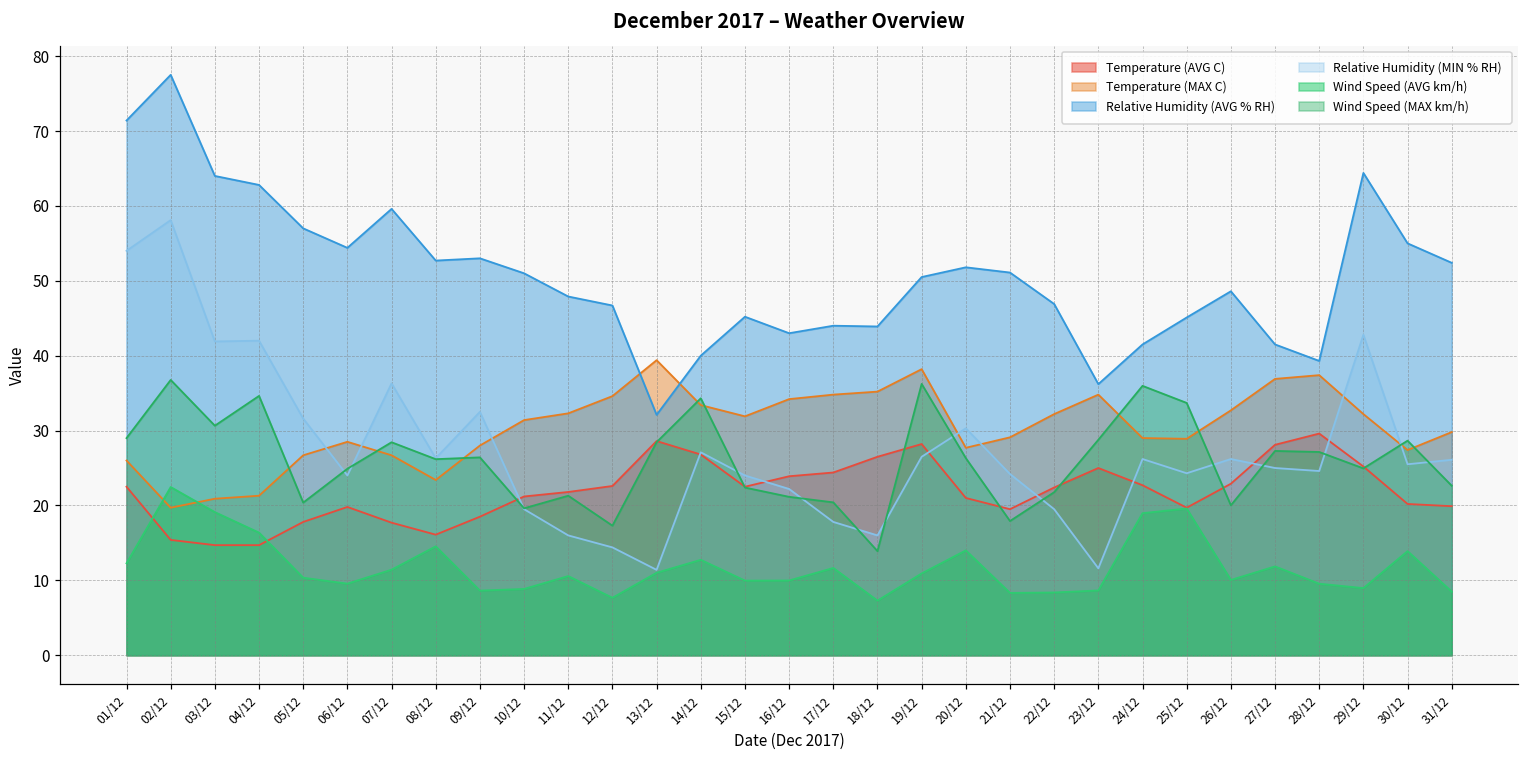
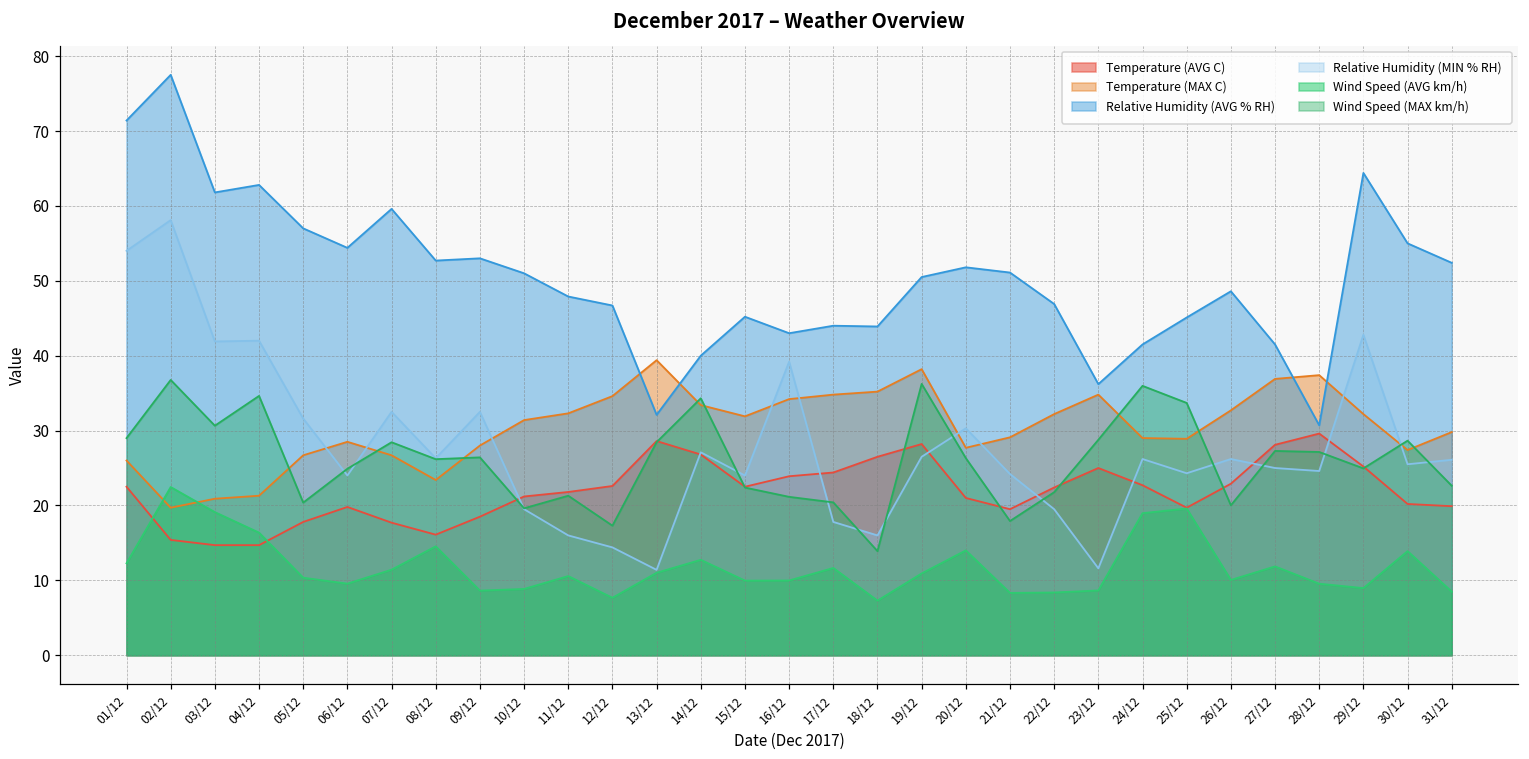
  {
    "Relative Humidity (AVG % RH)": {
      "01/12": 71,
      "02/12": 78,
-     "03/12": 64,
+     "03/12": 62,
      "04/12": 63,
      "05/12": 57,
      "06/12": 54,
      "07/12": 60,
      "08/12": 53,
      "09/12": 53,
      "10/12": 51,
      "11/12": 48,
      "12/12": 47,
      "13/12": 32,
      "14/12": 40,
      "15/12": 45,
      "16/12": 43,
      "17/12": 44,
      "18/12": 44,
      "19/12": 51,
      "20/12": 52,
      "21/12": 51,
      "22/12": 47,
      "23/12": 36,
      "24/12": 42,
      "25/12": 45,
      "26/12": 49,
      "27/12": 42,
-     "28/12": 39,
+     "28/12": 31,
      "29/12": 64,
      "30/12": 55,
      "31/12": 52
    },
    "Relative Humidity (MIN % RH)": {
      "01/12": 54,
      "02/12": 58,
      "03/12": 42,
      "04/12": 42,
      "05/12": 32,
      "06/12": 24,
-     "07/12": 36,
+     "07/12": 33,
      "09/12": 33,
      "11/12": 16,
      "12/12": 14,
      "13/12": 11,
      "15/12": 24,
-     "16/12": 22,
+     "16/12": 39,
      "17/12": 18,
      "18/12": 16,
      "19/12": 27,
      "20/12": 30,
      "21/12": 24,
      "22/12": 20,
      "23/12": 12,
      "24/12": 26,
      "25/12": 24,
      "26/12": 26,
      "27/12": 25,
      "28/12": 25,
      "29/12": 43,
      "30/12": 26,
      "31/12": 26
    }
  }
